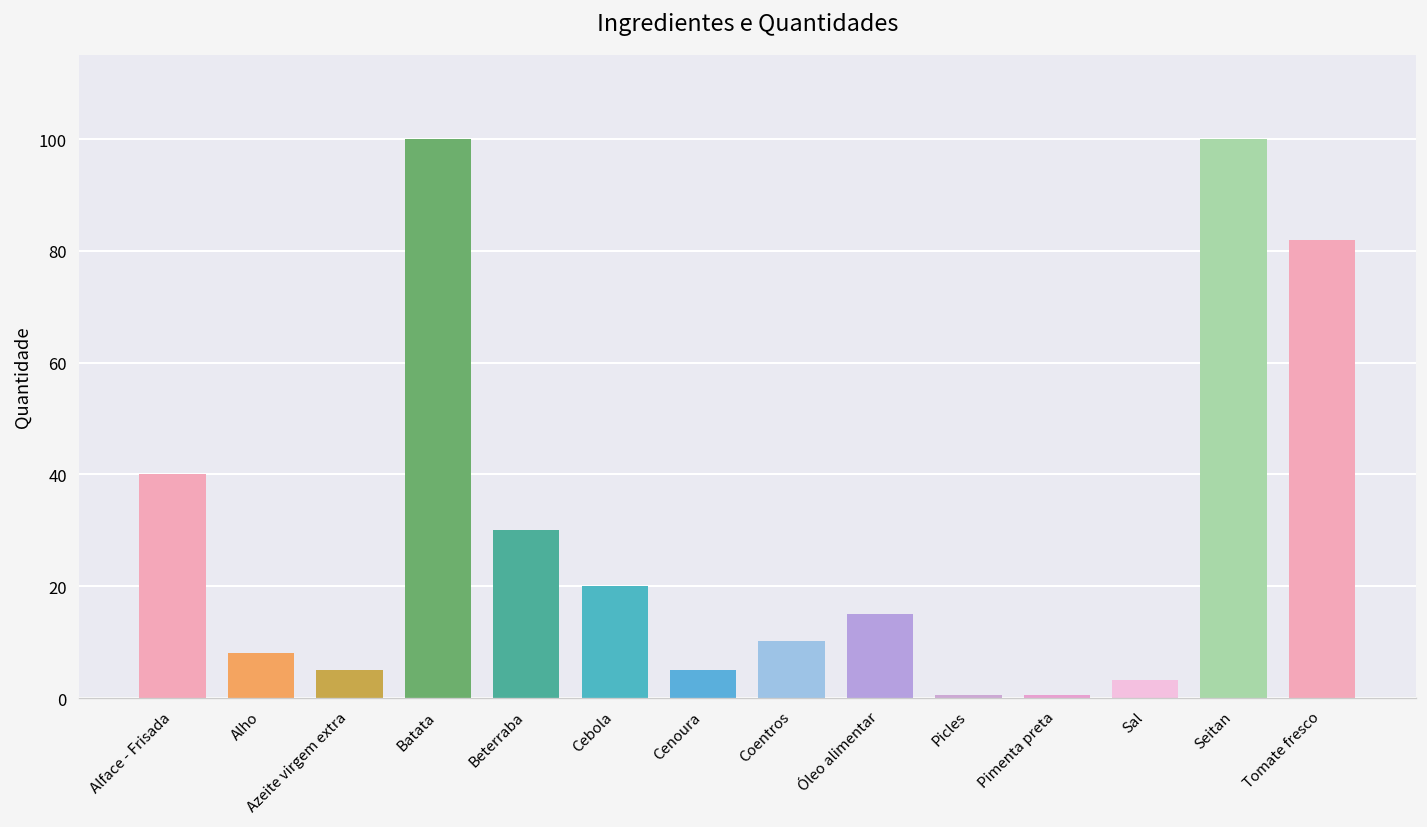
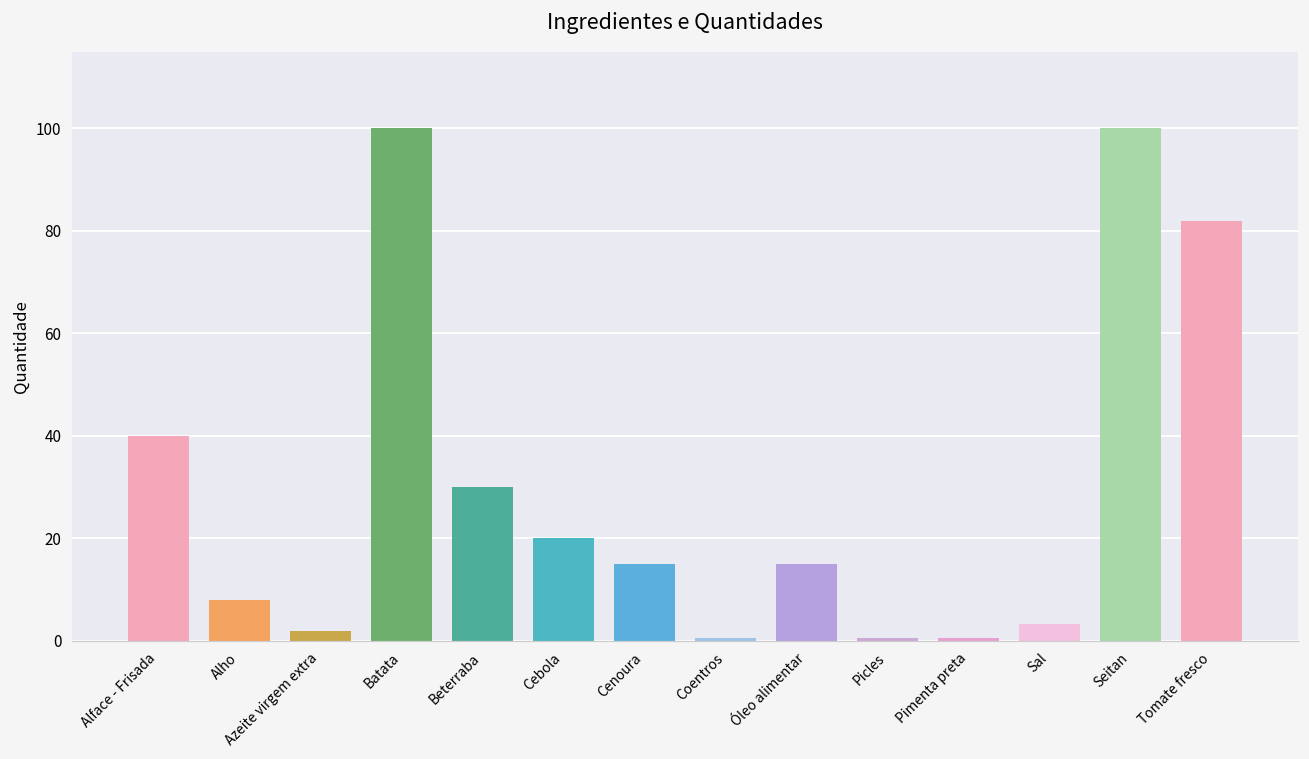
  {
    "Alface - Frisada": 40,
    "Alho": 8,
-   "Azeite virgem extra": 5,
+   "Azeite virgem extra": 2,
    "Batata": 100,
    "Beterraba": 30,
    "Cebola": 20,
-   "Cenoura": 5,
-   "Coentros": 10,
+   "Cenoura": 15,
+   "Coentros": 1,
    "Óleo alimentar": 15,
    "Sal": 3,
    "Seitan": 100,
    "Tomate fresco": 82
  }
